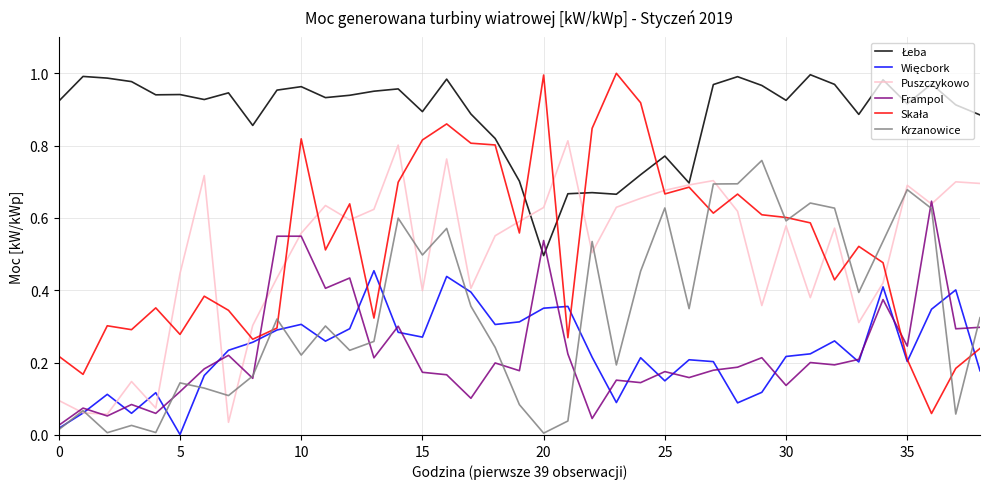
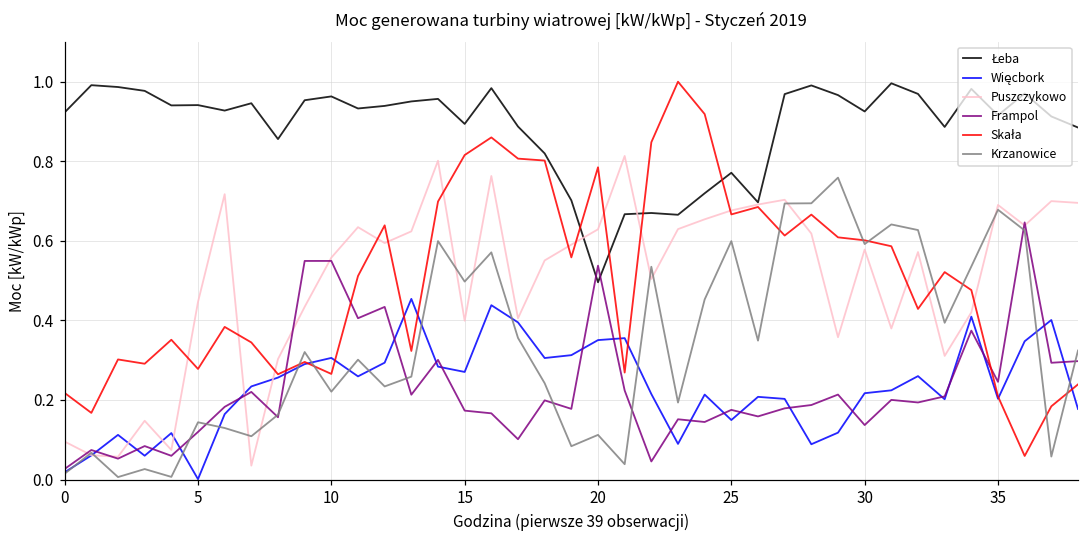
  {
    "Łeba": {
      "0": 0.92,
      "5": 0.94,
      "10": 0.96,
      "15": 0.89,
      "20": 0.50,
      "25": 0.77,
      "30": 0.92
    },
    "Więcbork": {
      "5": 0.00,
      "10": 0.31,
      "15": 0.27,
      "20": 0.35,
      "25": 0.15,
      "30": 0.22
    },
    "Puszczykowo": {
      "0": 0.10,
      "5": 0.45,
      "10": 0.56,
      "15": 0.40,
      "20": 0.63,
      "25": 0.68,
      "30": 0.58,
      "35": 0.69
    },
    "Frampol": {
      "0": 0.03,
      "5": 0.12,
      "10": 0.55,
      "15": 0.17,
      "20": 0.54,
      "25": 0.18,
      "30": 0.14,
      "35": 0.25
    },
    "Skała": {
      "0": 0.22,
      "5": 0.28,
-     "10": 0.82,
+     "10": 0.27,
      "15": 0.82,
-     "20": 0.99,
+     "20": 0.78,
      "25": 0.67,
      "30": 0.60
    },
    "Krzanowice": {
      "5": 0.14,
      "10": 0.22,
      "15": 0.50,
-     "20": 0.01,
-     "25": 0.63,
+     "20": 0.11,
+     "25": 0.60,
      "30": 0.59,
      "35": 0.68
    }
  }
